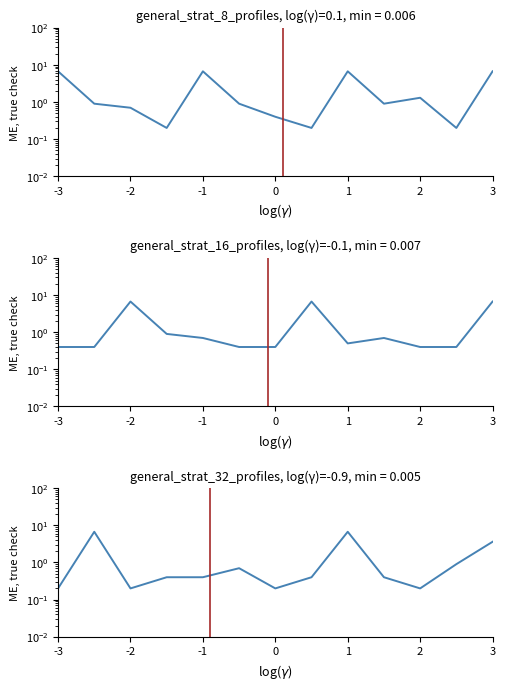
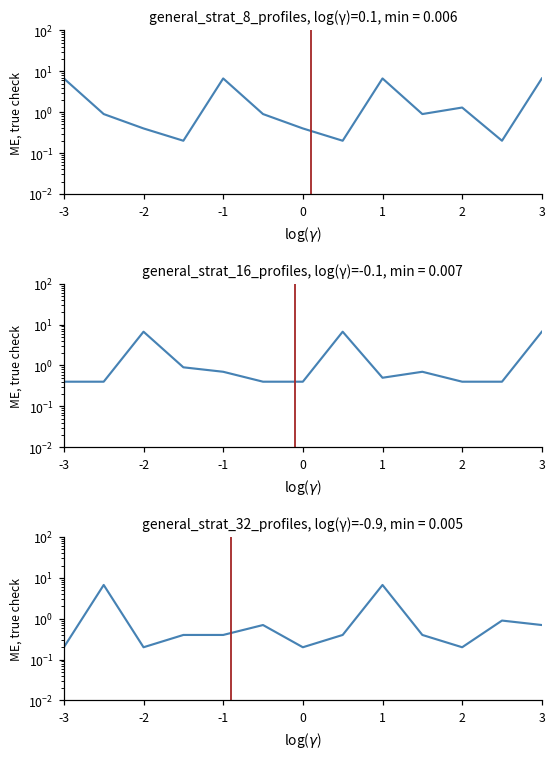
  {
    "general_strat_8_profiles, log(γ)=0.1, min = 0.006": {
      "-3": 7,
-     "-2": 0.7,
+     "-2": 0.4,
      "-1": 7,
      "0": 0.4,
      "1": 7,
      "2": 1.3,
      "3": 7
    },
    "general_strat_16_profiles, log(γ)=-0.1, min = 0.007": {
      "-3": 0.4,
      "-2": 7,
      "-1": 0.7,
      "0": 0.4,
      "1": 0.5,
      "2": 0.4,
      "3": 7
    },
    "general_strat_32_profiles, log(γ)=-0.9, min = 0.005": {
      "-3": 0.2,
      "-2": 0.2,
      "-1": 0.4,
      "0": 0.2,
      "1": 7,
      "2": 0.2,
-     "3": 4
+     "3": 0.7
    }
  }
